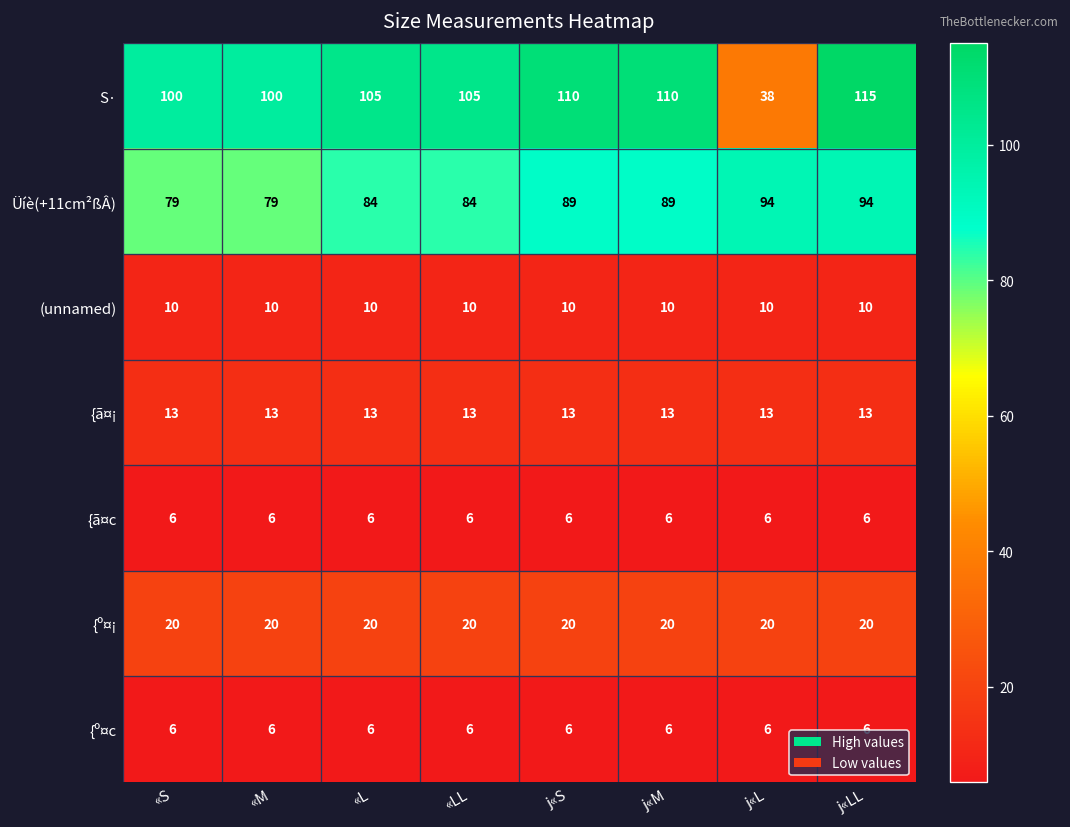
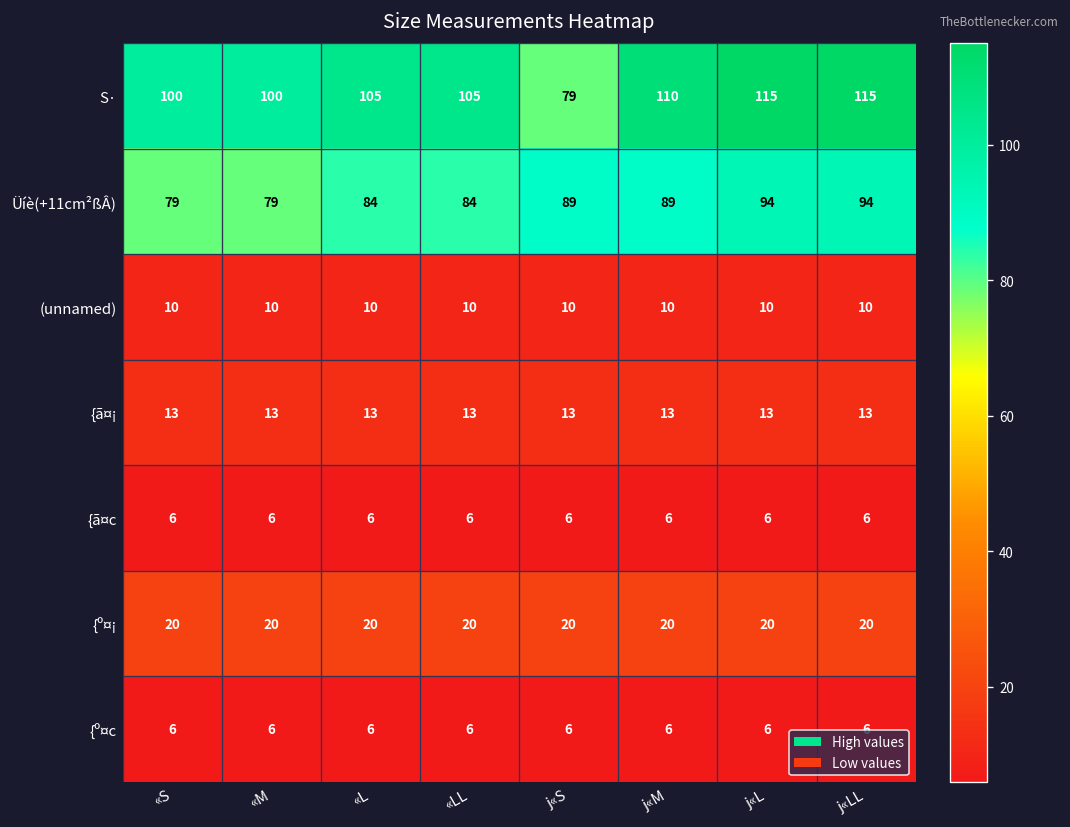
  {
    "S·": {
      "«S": 100,
      "«M": 100,
      "«L": 105,
      "«LL": 105,
-     "j«S": 110,
+     "j«S": 79,
      "j«M": 110,
-     "j«L": 38,
+     "j«L": 115,
      "j«LL": 115
    },
    "Üíè(+11cm²ßÂ)": {
      "«S": 79,
      "«M": 79,
      "«L": 84,
      "«LL": 84,
      "j«S": 89,
      "j«M": 89,
      "j«L": 94,
      "j«LL": 94
    },
    "(unnamed)": {
      "«S": 10,
      "«M": 10,
      "«L": 10,
      "«LL": 10,
      "j«S": 10,
      "j«M": 10,
      "j«L": 10,
      "j«LL": 10
    },
    "{ã¤¡": {
      "«S": 13,
      "«M": 13,
      "«L": 13,
      "«LL": 13,
      "j«S": 13,
      "j«M": 13,
      "j«L": 13,
      "j«LL": 13
    },
    "{ã¤c": {
      "«S": 6,
      "«M": 6,
      "«L": 6,
      "«LL": 6,
      "j«S": 6,
      "j«M": 6,
      "j«L": 6,
      "j«LL": 6
    },
    "{º¤¡": {
      "«S": 20,
      "«M": 20,
      "«L": 20,
      "«LL": 20,
      "j«S": 20,
      "j«M": 20,
      "j«L": 20,
      "j«LL": 20
    },
    "{º¤c": {
      "«S": 6,
      "«M": 6,
      "«L": 6,
      "«LL": 6,
      "j«S": 6,
      "j«M": 6,
      "j«L": 6
    }
  }
